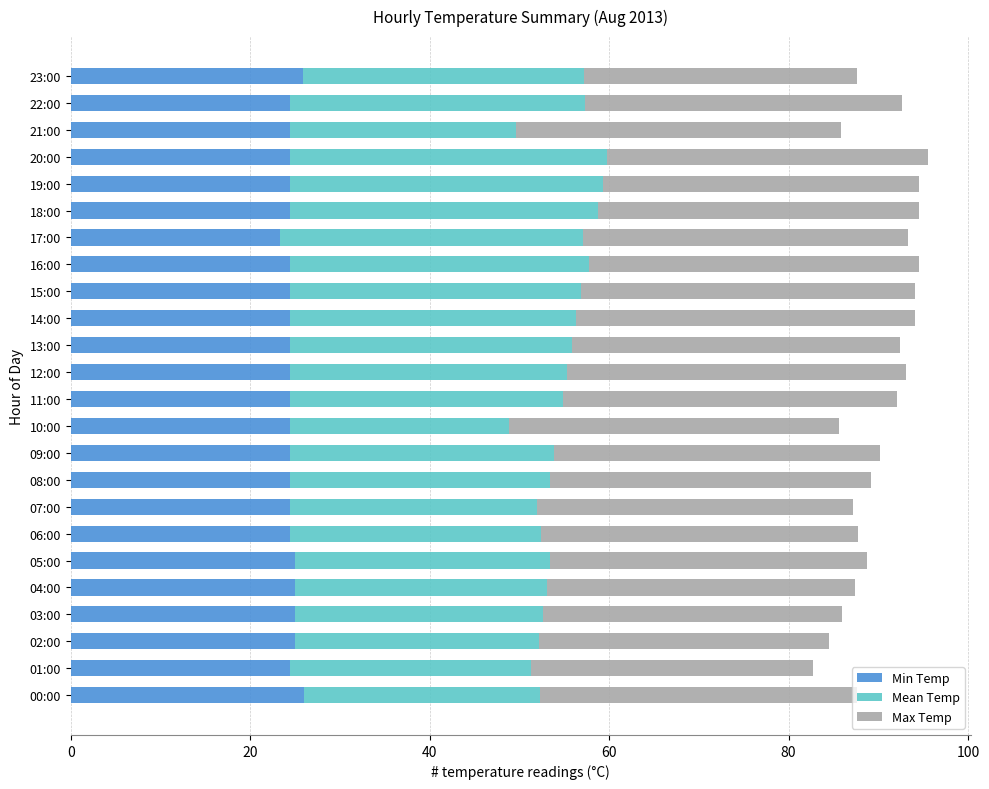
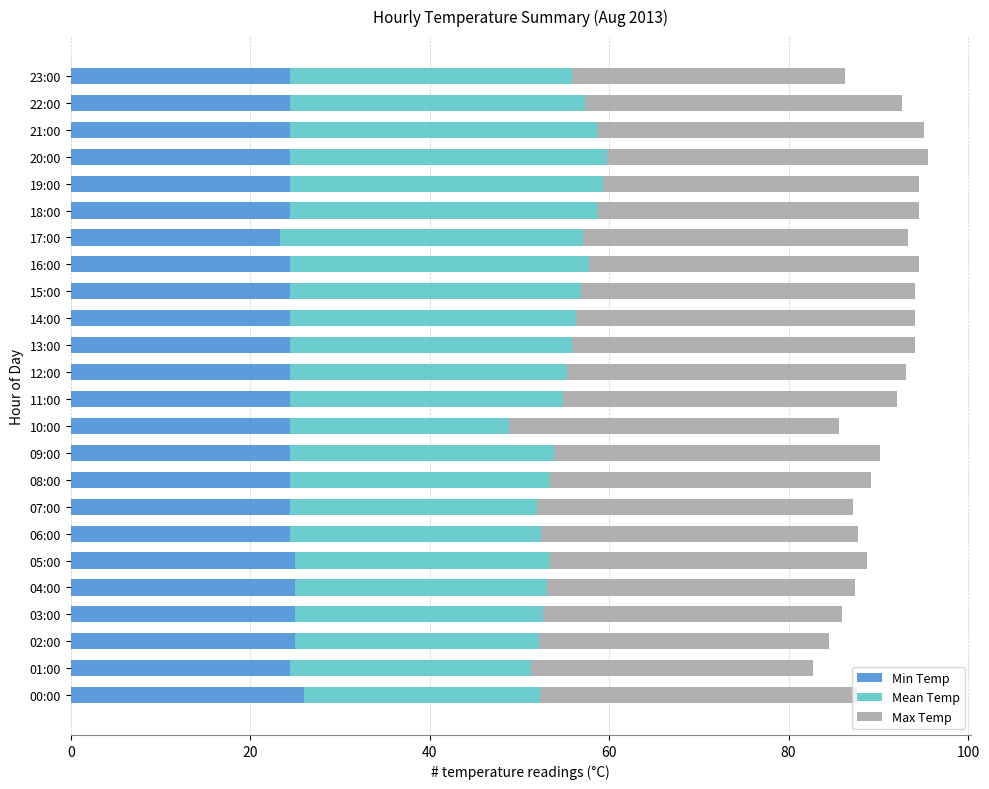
  {
    "Min Temp": {
-     "23:00": 26,
+     "23:00": 25,
      "22:00": 25,
      "21:00": 25,
      "20:00": 25,
      "19:00": 25,
      "18:00": 25,
      "17:00": 23,
      "16:00": 25,
      "15:00": 25,
      "14:00": 25,
      "13:00": 25,
      "12:00": 25,
      "11:00": 25,
      "10:00": 25,
      "09:00": 25,
      "08:00": 25,
      "07:00": 25,
      "06:00": 25,
      "05:00": 25,
      "04:00": 25,
      "03:00": 25,
      "02:00": 25,
      "01:00": 25,
      "00:00": 26
    },
    "Mean Temp": {
      "23:00": 31,
      "22:00": 33,
-     "21:00": 25,
+     "21:00": 34,
      "20:00": 35,
      "19:00": 35,
      "18:00": 34,
      "17:00": 34,
      "16:00": 33,
      "15:00": 32,
      "14:00": 32,
      "13:00": 31,
      "12:00": 31,
      "11:00": 30,
      "10:00": 24,
      "09:00": 29,
      "08:00": 29,
      "07:00": 27,
      "06:00": 28,
      "05:00": 28,
      "04:00": 28,
      "03:00": 28,
      "02:00": 27,
      "01:00": 27,
      "00:00": 26
    },
    "Max Temp": {
      "23:00": 30,
      "22:00": 35,
      "21:00": 36,
      "20:00": 36,
      "19:00": 35,
      "18:00": 36,
      "17:00": 36,
      "16:00": 37,
      "15:00": 37,
      "14:00": 38,
-     "13:00": 37,
+     "13:00": 38,
      "12:00": 38,
      "11:00": 37,
      "10:00": 37,
      "09:00": 36,
      "08:00": 36,
      "07:00": 35,
      "06:00": 35,
      "05:00": 35,
      "04:00": 34,
      "03:00": 33,
      "02:00": 32,
      "01:00": 31
    }
  }
